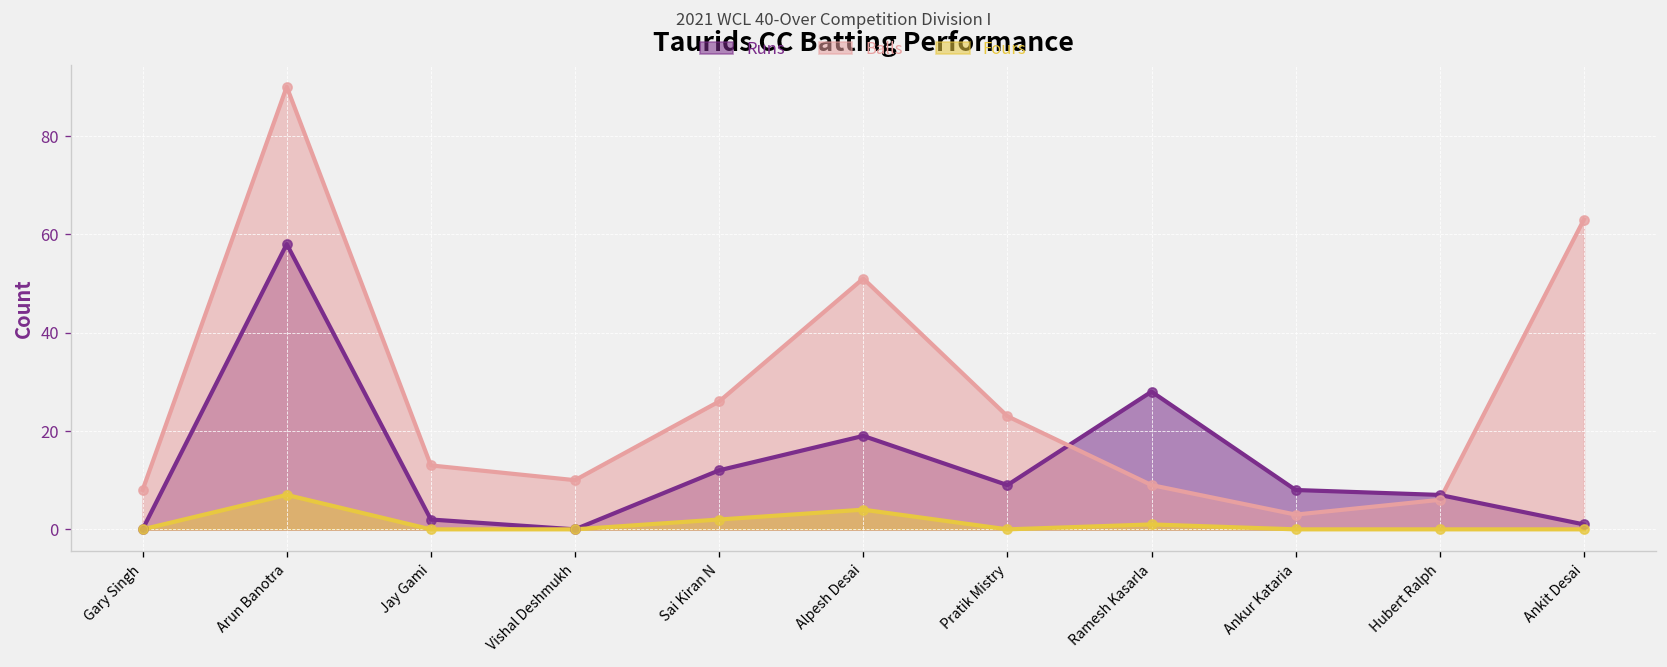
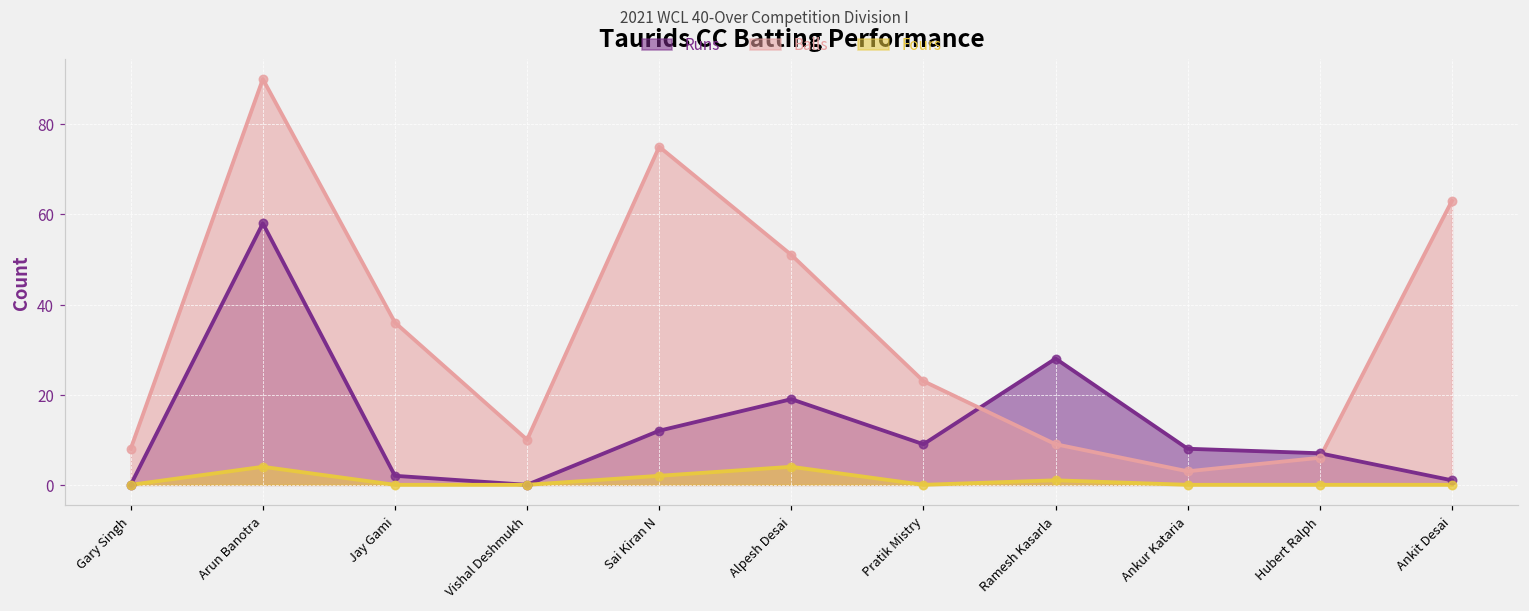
  {
    "Runs": {
      "Arun Banotra": 58,
      "Jay Gami": 2,
      "Sai Kiran N": 12,
      "Alpesh Desai": 19,
      "Pratik Mistry": 9,
      "Ramesh Kasarla": 28,
      "Ankur Kataria": 8,
      "Hubert Ralph": 7,
      "Ankit Desai": 1
    },
    "Balls": {
      "Gary Singh": 8,
      "Arun Banotra": 90,
-     "Jay Gami": 13,
+     "Jay Gami": 36,
      "Vishal Deshmukh": 10,
-     "Sai Kiran N": 26,
+     "Sai Kiran N": 75,
      "Alpesh Desai": 51,
      "Pratik Mistry": 23,
      "Ramesh Kasarla": 9,
      "Ankur Kataria": 3,
      "Hubert Ralph": 6,
      "Ankit Desai": 63
    },
    "Fours": {
-     "Arun Banotra": 7,
+     "Arun Banotra": 4,
      "Jay Gami": 0,
      "Sai Kiran N": 2,
      "Alpesh Desai": 4,
      "Pratik Mistry": 0,
      "Ramesh Kasarla": 1,
      "Ankur Kataria": 0,
      "Hubert Ralph": 0,
      "Ankit Desai": 0
    }
  }
